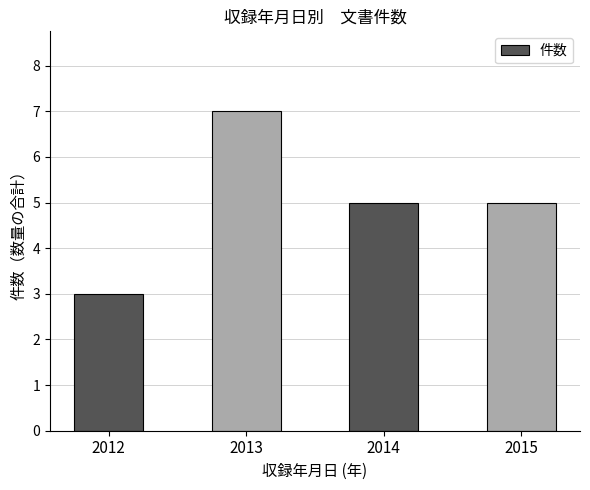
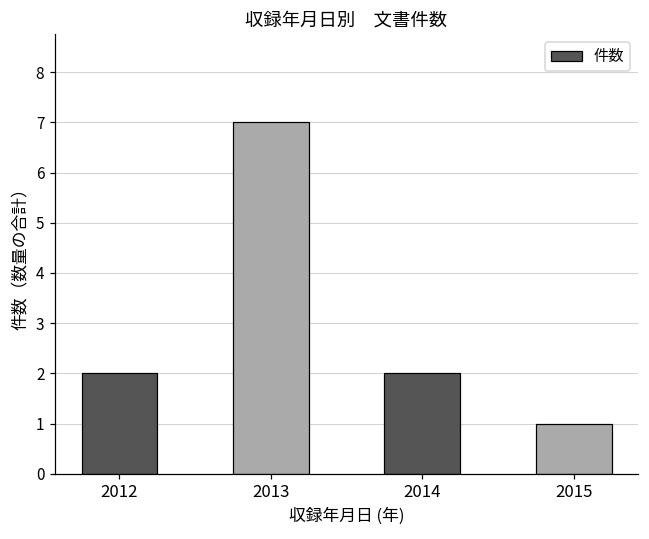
  {
-   "2012": 3,
+   "2012": 2,
    "2013": 7,
-   "2014": 5,
-   "2015": 5
+   "2014": 2,
+   "2015": 1
  }
